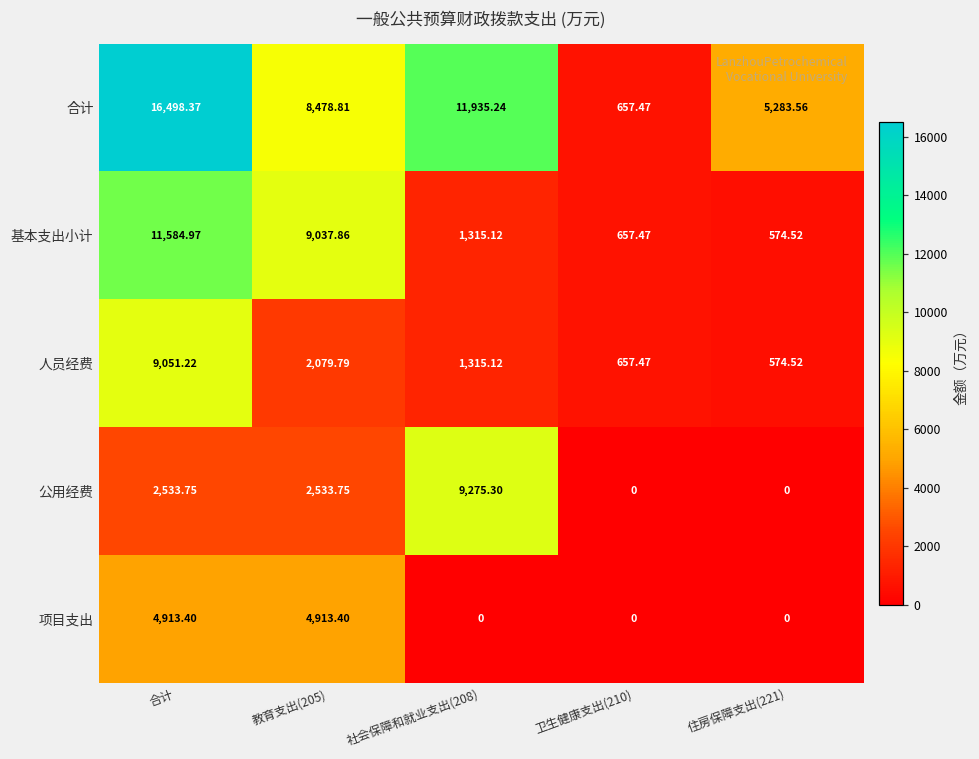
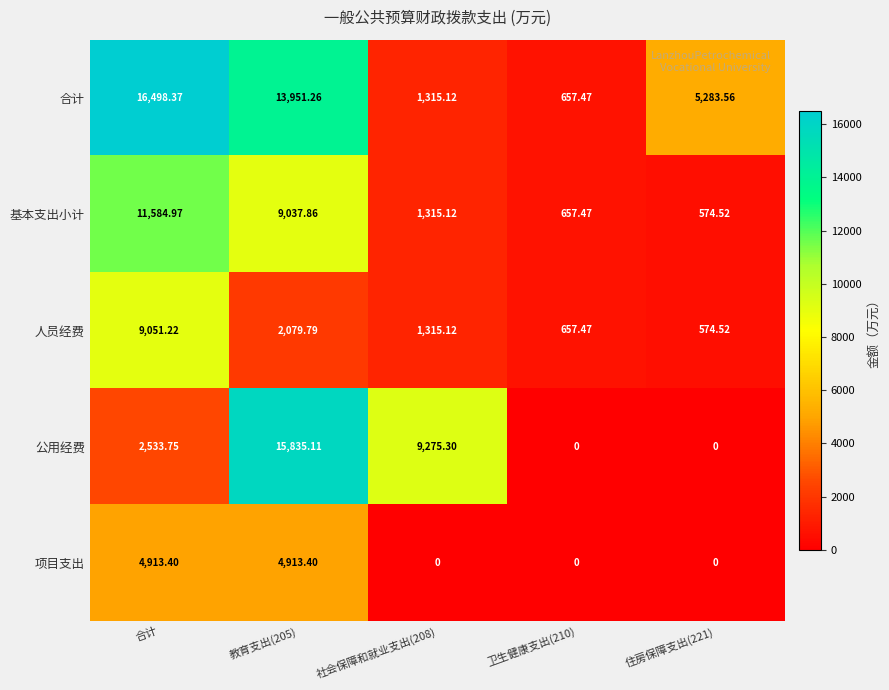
  {
    "合计": {
      "合计": "16,498.37",
-     "教育支出(205)": "8,478.81",
-     "社会保障和就业支出(208)": "11,935.24",
+     "教育支出(205)": "13,951.26",
+     "社会保障和就业支出(208)": "1,315.12",
      "卫生健康支出(210)": "657.47"
    },
    "基本支出小计": {
      "合计": "11,584.97",
      "教育支出(205)": "9,037.86",
      "社会保障和就业支出(208)": "1,315.12",
      "卫生健康支出(210)": "657.47",
      "住房保障支出(221)": "574.52"
    },
    "人员经费": {
      "合计": "9,051.22",
      "教育支出(205)": "2,079.79",
      "社会保障和就业支出(208)": "1,315.12",
      "卫生健康支出(210)": "657.47",
      "住房保障支出(221)": "574.52"
    },
    "公用经费": {
      "合计": "2,533.75",
-     "教育支出(205)": "2,533.75",
+     "教育支出(205)": "15,835.11",
      "社会保障和就业支出(208)": "9,275.30",
      "卫生健康支出(210)": "0",
      "住房保障支出(221)": "0"
    },
    "项目支出": {
      "合计": "4,913.40",
      "教育支出(205)": "4,913.40",
      "社会保障和就业支出(208)": "0",
      "卫生健康支出(210)": "0",
      "住房保障支出(221)": "0"
    }
  }
